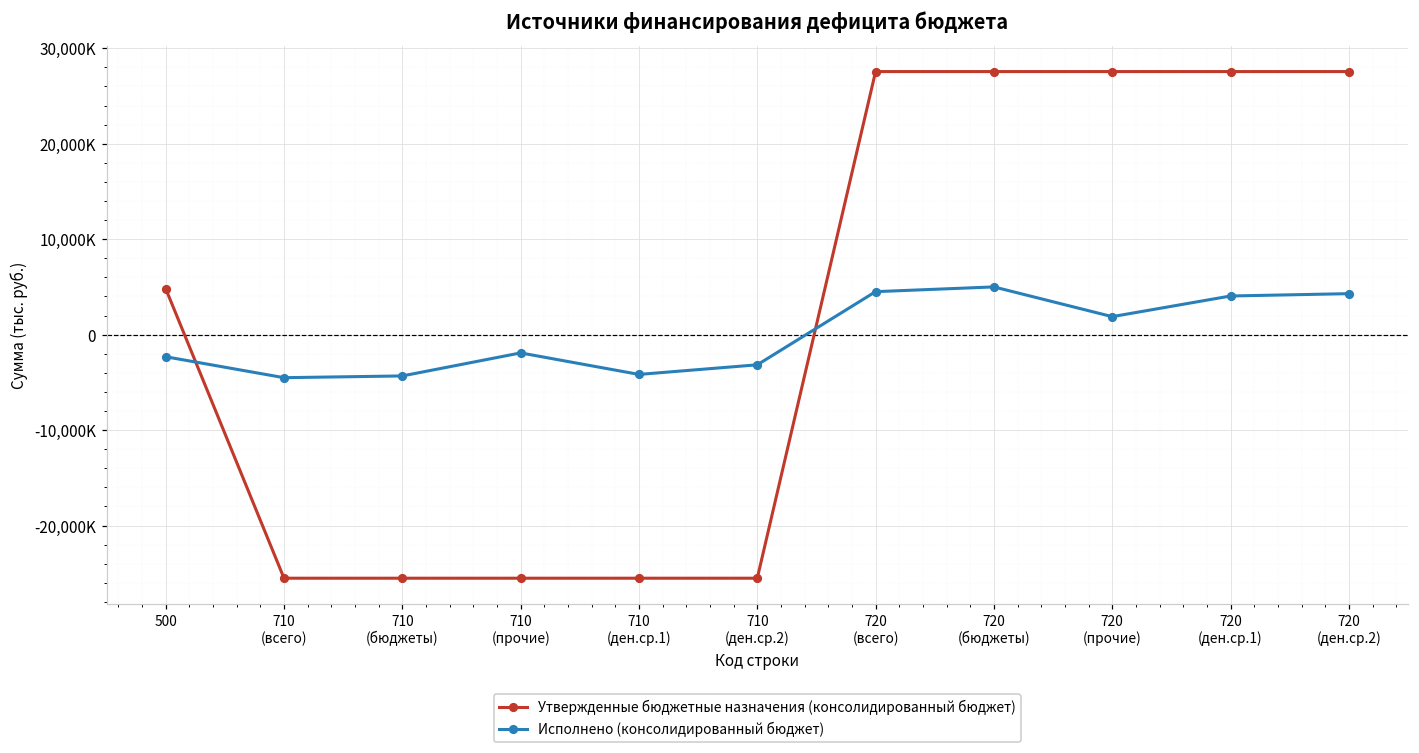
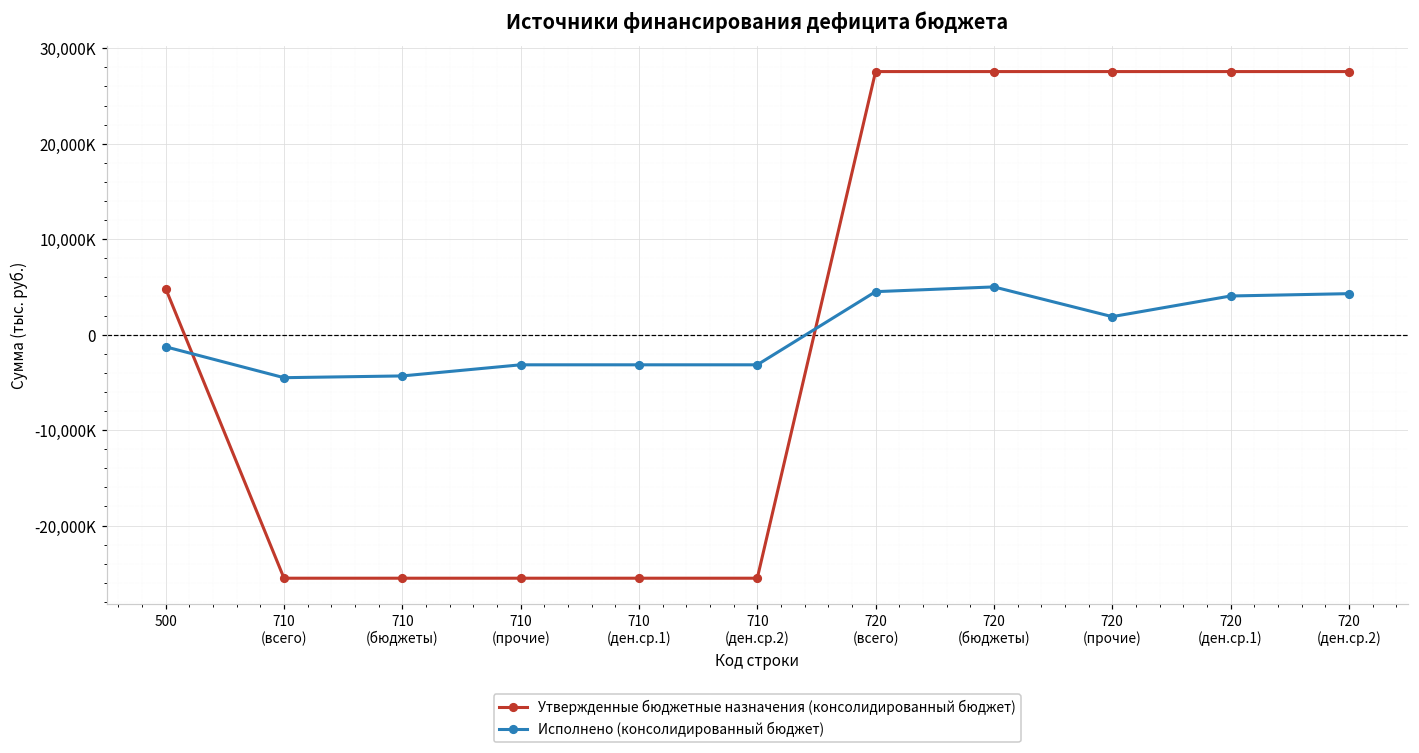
  {
    "Утвержденные бюджетные назначения (консолидированный бюджет)": {
      "500": "5,000,000",
      "710 (всего)": "-26,000,000",
      "710 (бюджеты)": "-26,000,000",
      "710 (прочие)": "-26,000,000",
      "710 (ден.ср.1)": "-26,000,000",
      "710 (ден.ср.2)": "-26,000,000",
      "720 (всего)": "28,000,000",
      "720 (бюджеты)": "28,000,000",
      "720 (прочие)": "28,000,000",
      "720 (ден.ср.1)": "28,000,000",
      "720 (ден.ср.2)": "28,000,000"
    },
    "Исполнено (консолидированный бюджет)": {
-     "500": "-2,000,000",
+     "500": "-1,000,000",
      "710 (всего)": "-5,000,000",
      "710 (бюджеты)": "-4,000,000",
-     "710 (прочие)": "-2,000,000",
-     "710 (ден.ср.1)": "-4,000,000",
+     "710 (прочие)": "-3,000,000",
+     "710 (ден.ср.1)": "-3,000,000",
      "710 (ден.ср.2)": "-3,000,000",
      "720 (всего)": "5,000,000",
      "720 (бюджеты)": "5,000,000",
      "720 (прочие)": "2,000,000",
      "720 (ден.ср.1)": "4,000,000",
      "720 (ден.ср.2)": "4,000,000"
    }
  }
